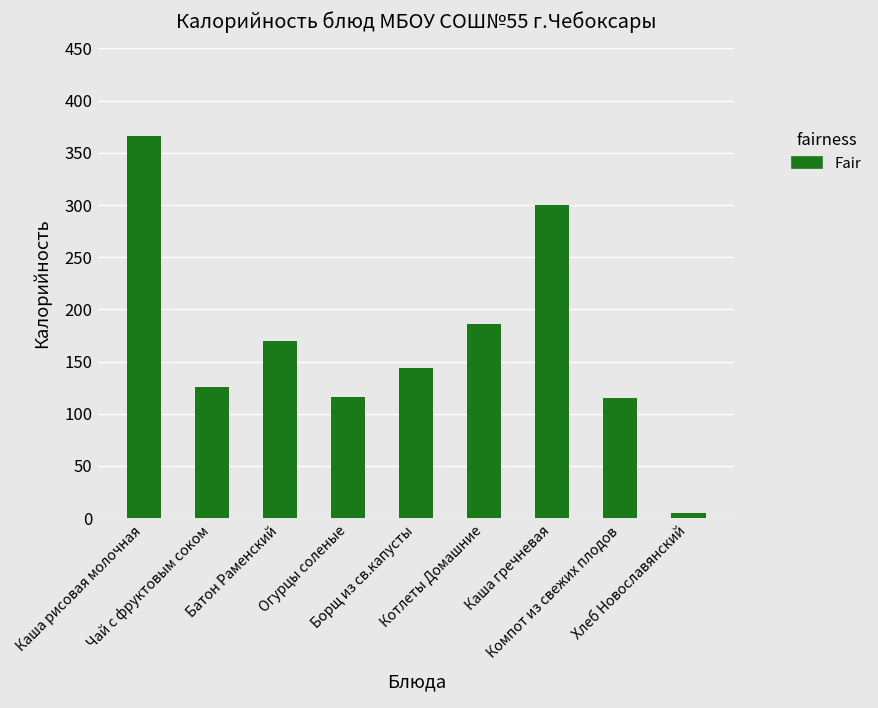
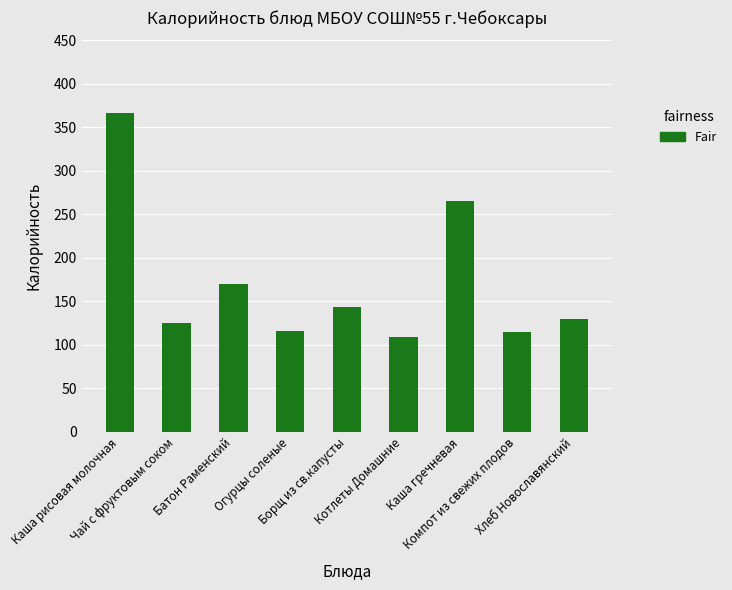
  {
    "Каша рисовая молочная": 370,
    "Чай с фруктовым соком": 130,
    "Батон Раменский": 170,
    "Огурцы соленые": 120,
    "Борщ из св.капусты": 140,
-   "Котлеты Домашние": 190,
-   "Каша гречневая": 300,
+   "Котлеты Домашние": 110,
+   "Каша гречневая": 270,
    "Компот из свежих плодов": 120,
-   "Хлеб Новославянский": 10
+   "Хлеб Новославянский": 130
  }
